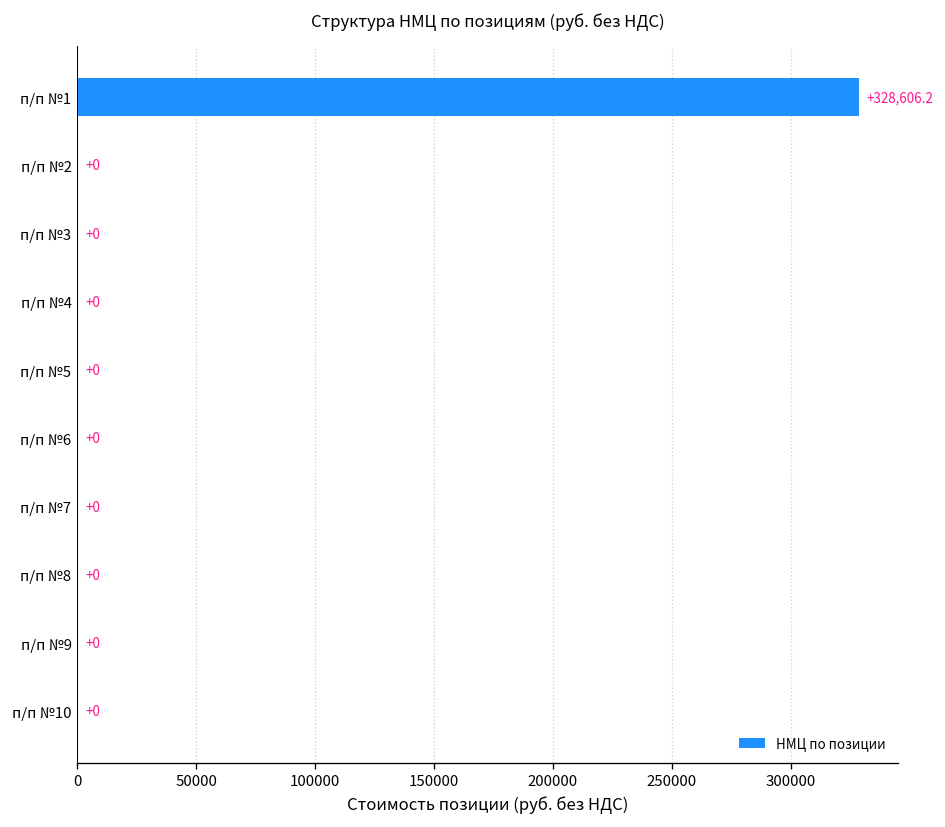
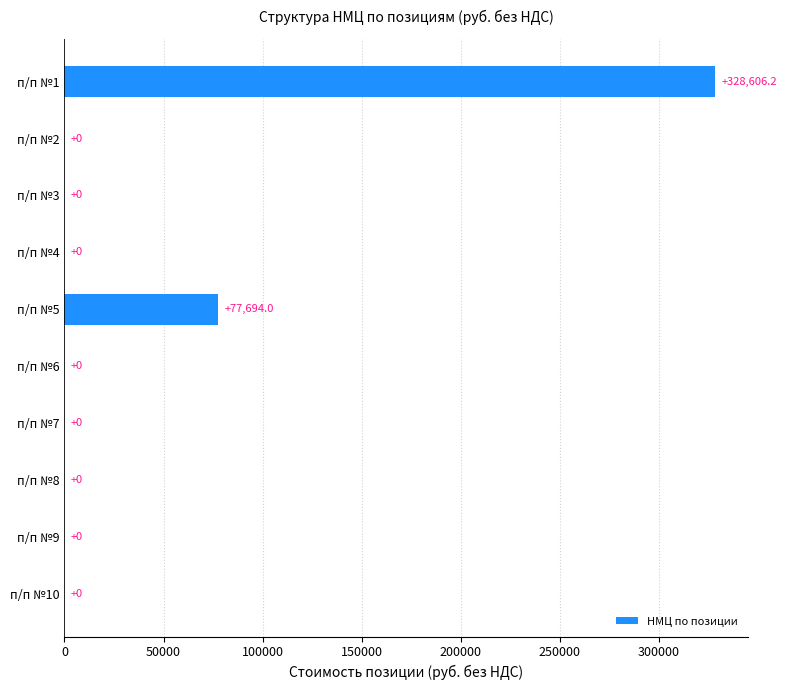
  {
    "п/п №1": "+328,606.2",
    "п/п №2": "+0",
    "п/п №3": "+0",
    "п/п №4": "+0",
-   "п/п №5": "+0",
+   "п/п №5": "+77,694.0",
    "п/п №6": "+0",
    "п/п №7": "+0",
    "п/п №8": "+0",
    "п/п №9": "+0",
    "п/п №10": "+0"
  }
